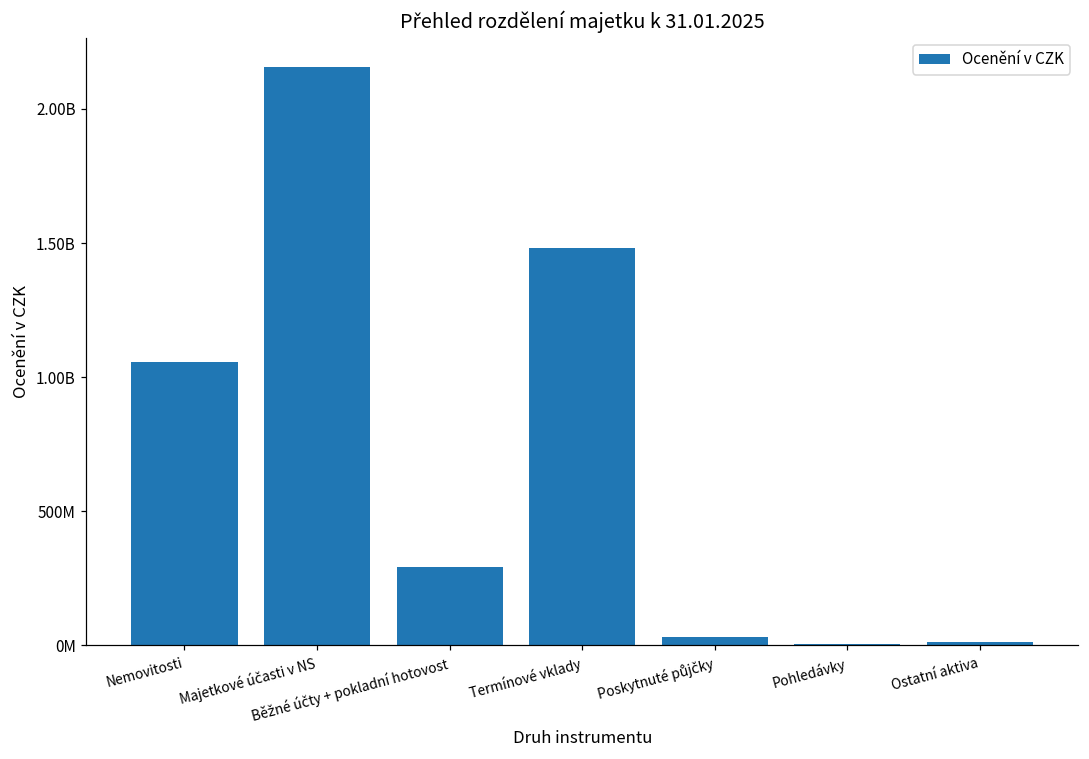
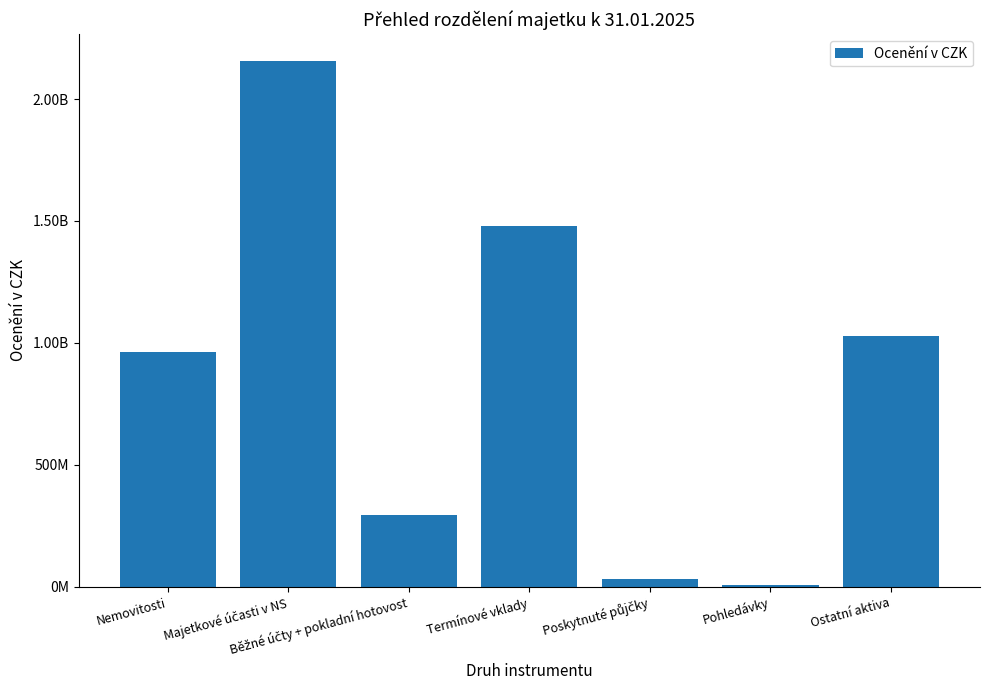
  {
-   "Nemovitosti": 1060000000,
+   "Nemovitosti": 960000000,
    "Majetkové účasti v NS": 2160000000,
    "Běžné účty + pokladní hotovost": 290000000,
    "Termínové vklady": 1480000000,
    "Poskytnuté půjčky": 30000000,
-   "Ostatní aktiva": 10000000
+   "Ostatní aktiva": 1030000000
  }
